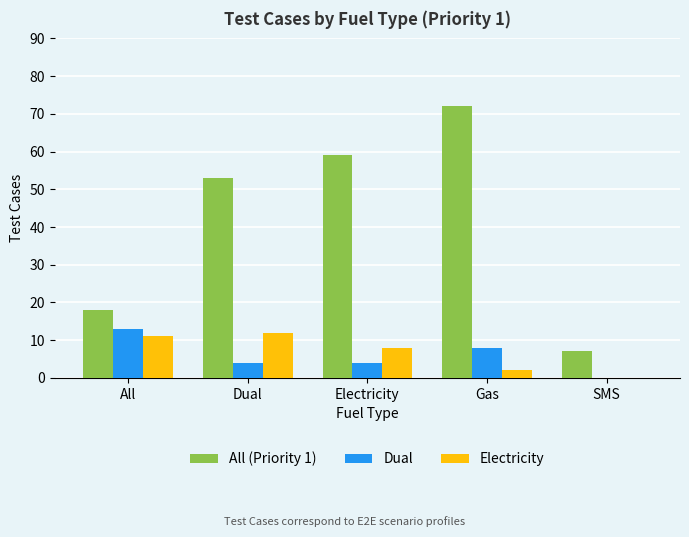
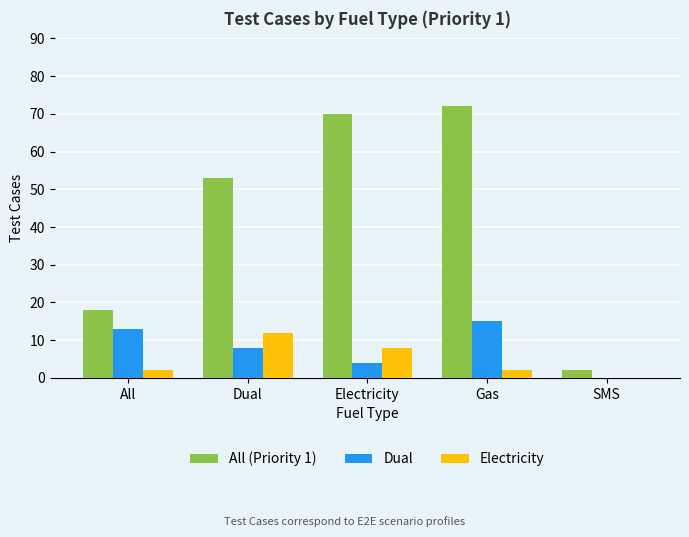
  {
    "All (Priority 1)": {
      "All": 18,
      "Dual": 53,
-     "Electricity": 59,
+     "Electricity": 70,
      "Gas": 72,
-     "SMS": 7
+     "SMS": 2
    },
    "Dual": {
      "All": 13,
-     "Dual": 4,
+     "Dual": 8,
      "Electricity": 4,
-     "Gas": 8,
+     "Gas": 15,
      "SMS": 0
    },
    "Electricity": {
-     "All": 11,
+     "All": 2,
      "Dual": 12,
      "Electricity": 8,
      "Gas": 2,
      "SMS": 0
    }
  }
